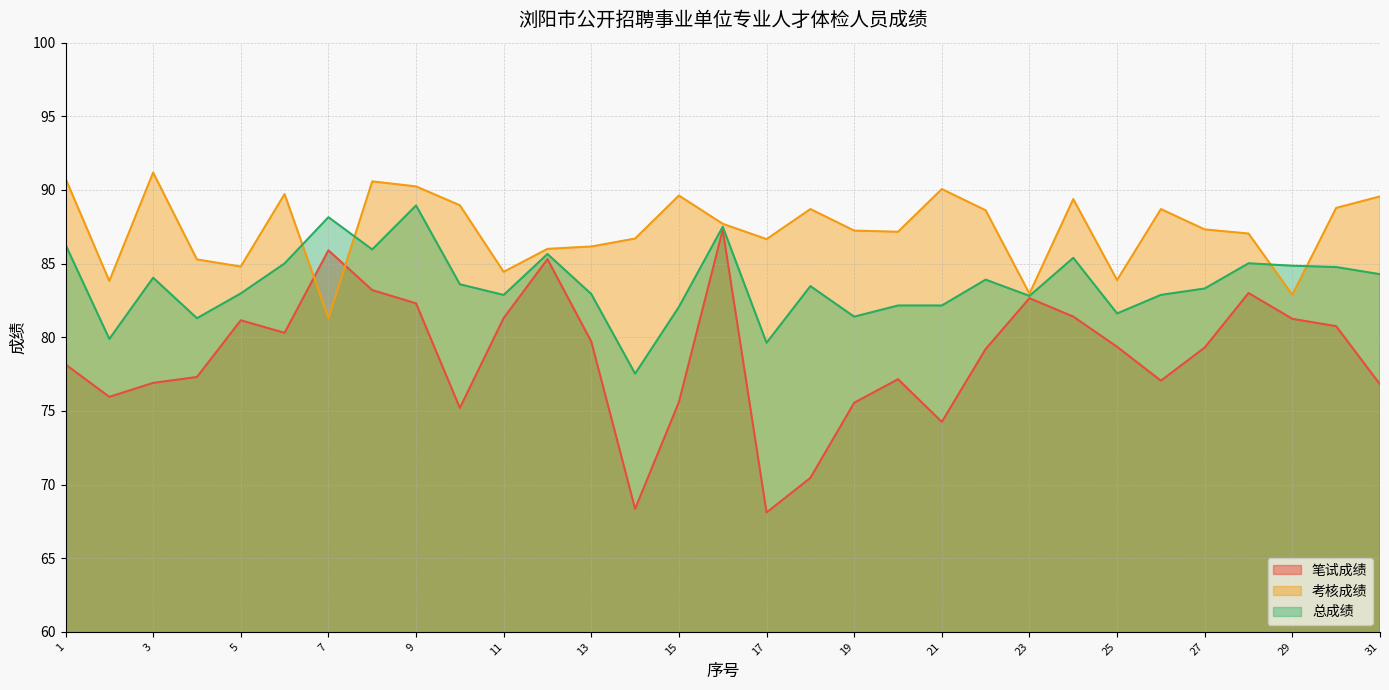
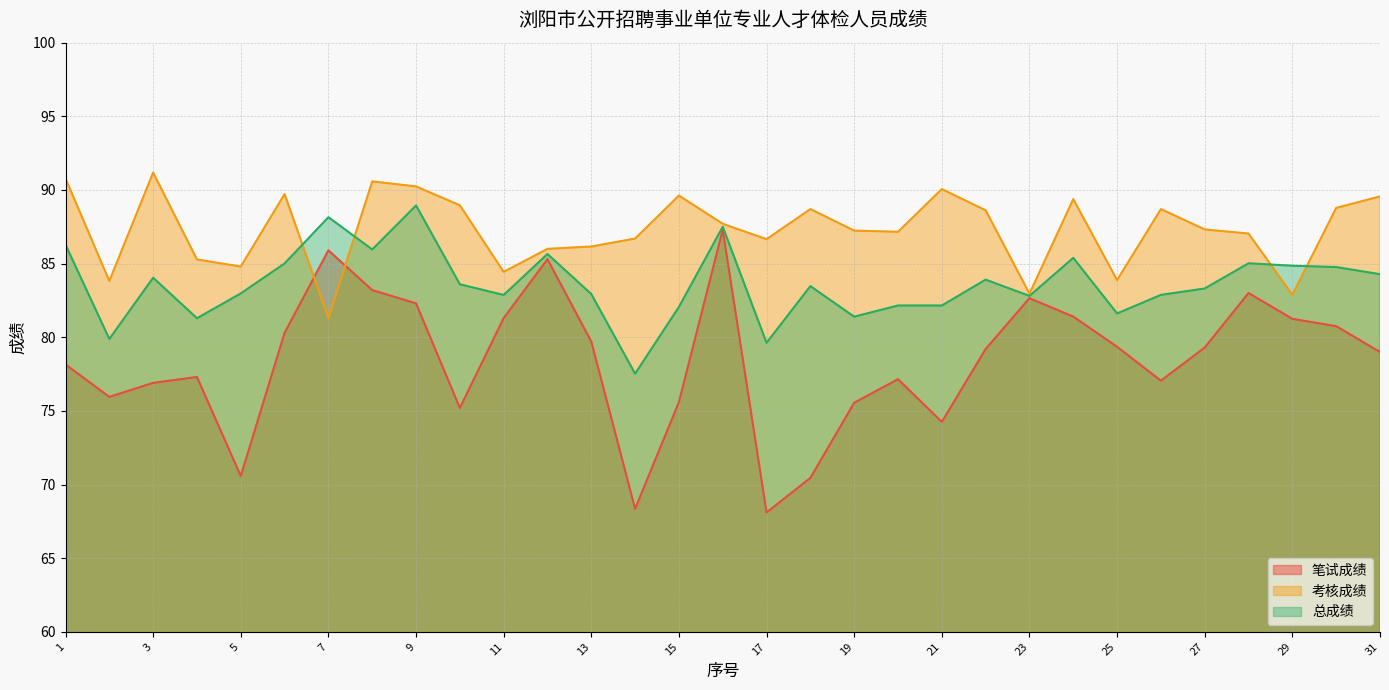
  {
    "笔试成绩": {
      "1": 78.2,
      "3": 76.9,
-     "5": 81.2,
+     "5": 70.6,
      "7": 85.9,
      "9": 82.3,
      "11": 81.3,
      "13": 79.7,
      "15": 75.6,
      "17": 68.1,
      "19": 75.6,
      "21": 74.3,
      "25": 79.4,
      "27": 79.3,
      "29": 81.3,
-     "31": 76.8
+     "31": 79.0
    },
    "考核成绩": {
      "1": 90.8,
      "3": 91.2,
      "5": 84.8,
      "7": 81.3,
      "9": 90.2,
      "11": 84.4,
      "13": 86.2,
      "15": 89.6,
      "17": 86.7,
      "19": 87.2,
      "21": 90.1,
      "25": 83.9,
      "27": 87.3,
      "29": 82.9,
      "31": 89.6
    },
    "总成绩": {
      "1": 86.3,
      "3": 84.0,
      "5": 83.0,
      "7": 88.2,
      "9": 88.9,
      "11": 82.9,
      "13": 82.9,
      "15": 82.1,
      "17": 79.6,
      "19": 81.4,
      "21": 82.2,
      "25": 81.6,
      "27": 83.3,
      "29": 84.9,
      "31": 84.3
    }
  }
